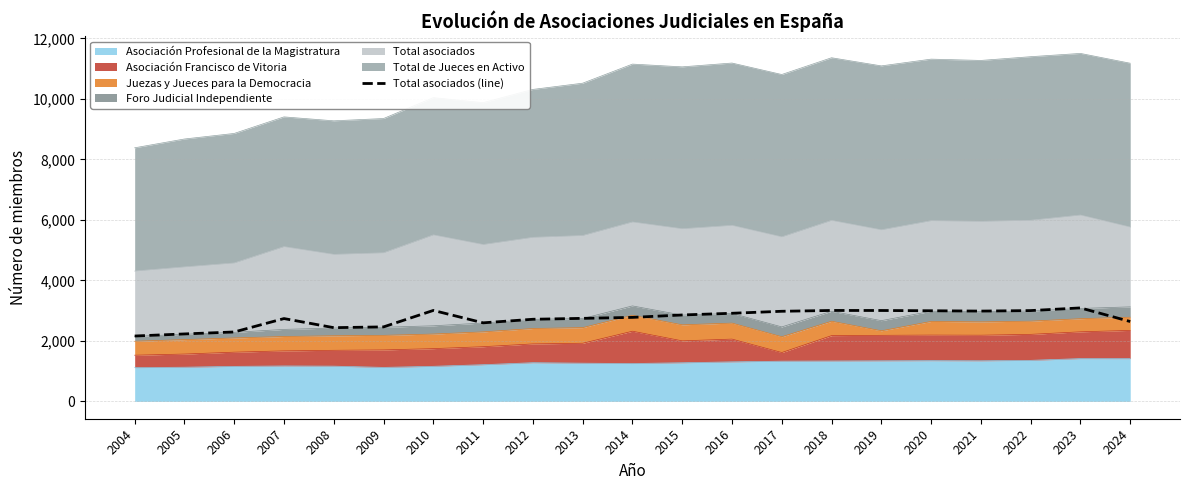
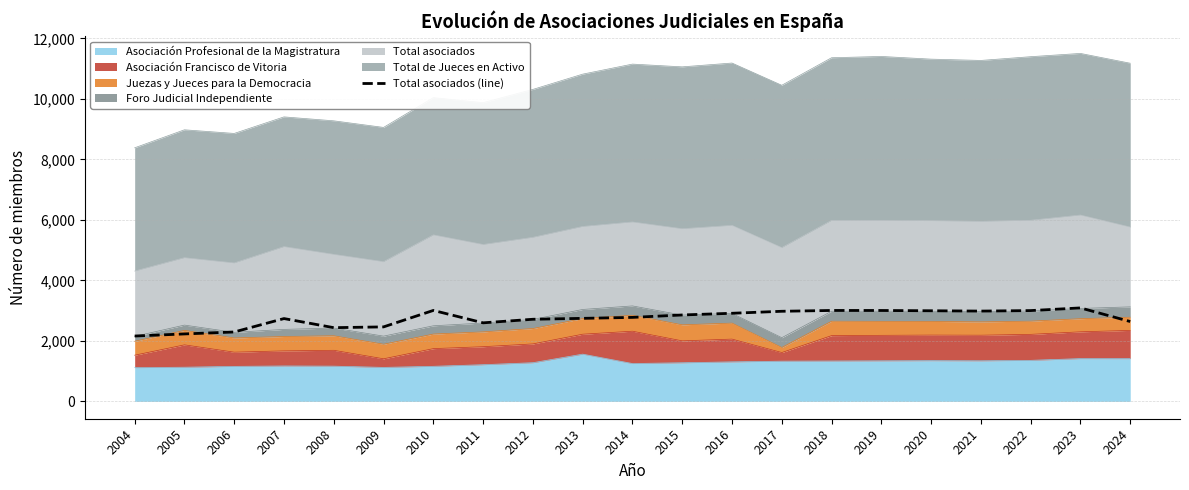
  {
    "Asociación Profesional de la Magistratura": {
      "2004": "1,100",
      "2005": "1,100",
      "2006": "1,200",
      "2007": "1,200",
      "2008": "1,200",
      "2009": "1,100",
      "2010": "1,200",
      "2011": "1,200",
      "2012": "1,300",
-     "2013": "1,300",
+     "2013": "1,600",
      "2014": "1,300",
      "2015": "1,300",
      "2016": "1,300",
      "2017": "1,300",
      "2018": "1,300",
      "2019": "1,300",
      "2020": "1,300",
      "2021": "1,300",
      "2022": "1,400",
      "2023": "1,400",
      "2024": "1,400"
    },
    "Asociación Francisco de Vitoria": {
      "2004": "400",
-     "2005": "400",
+     "2005": "700",
      "2006": "500",
      "2007": "500",
      "2008": "500",
-     "2009": "600",
+     "2009": "300",
      "2010": "600",
      "2011": "600",
      "2012": "600",
      "2013": "700",
      "2014": "1,100",
      "2015": "700",
      "2016": "800",
      "2017": "300",
      "2018": "800",
      "2019": "800",
      "2020": "800",
      "2021": "800",
      "2022": "900",
      "2023": "900",
      "2024": "900"
    },
    "Juezas y Jueces para la Democracia": {
      "2004": "500",
      "2005": "500",
      "2006": "500",
      "2007": "500",
      "2008": "500",
      "2009": "500",
      "2010": "500",
      "2011": "500",
      "2012": "500",
      "2015": "500",
      "2016": "500",
-     "2017": "500",
+     "2017": "200",
      "2018": "500",
-     "2019": "200",
+     "2019": "500",
      "2020": "500",
      "2021": "400",
      "2022": "400",
      "2023": "400",
      "2024": "400"
    },
    "Total asociados (line)": {
      "2007": "2,700",
      "2010": "3,000",
      "2017": "3,000",
      "2024": "2,600"
    }
  }
